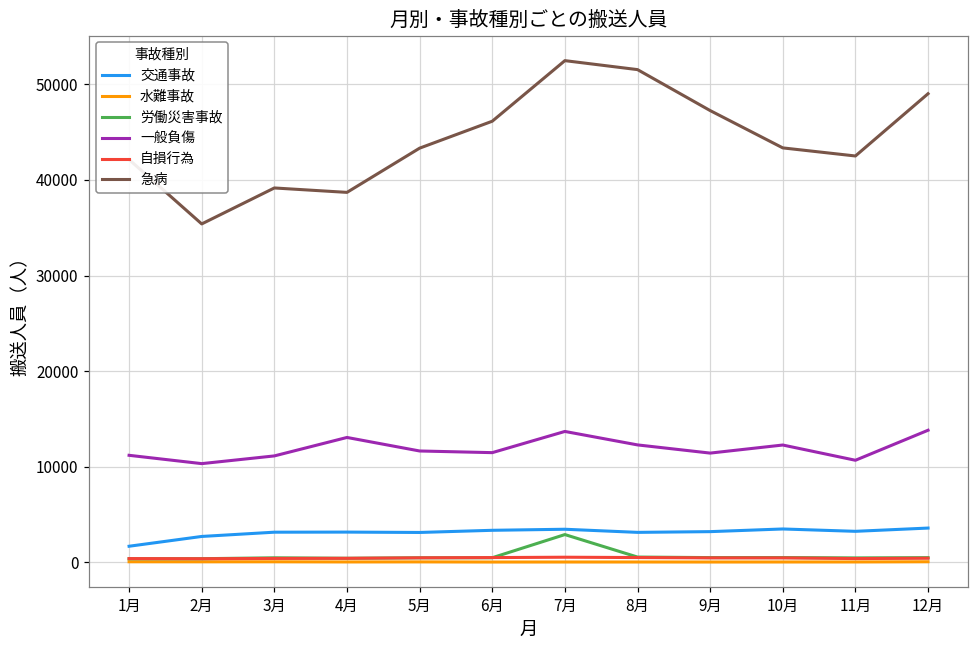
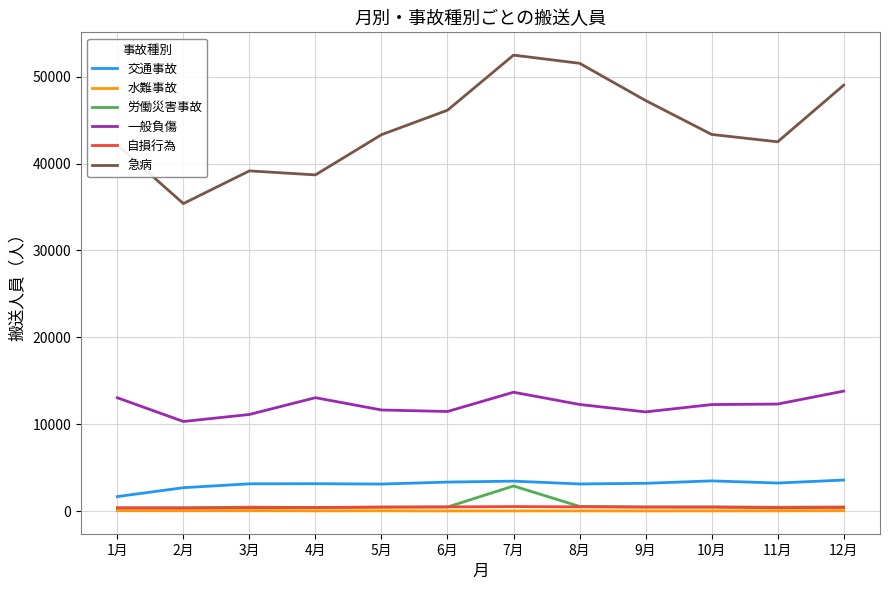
  {
    "交通事故": {
      "1月": 2000,
      "2月": 3000,
      "3月": 3000,
      "4月": 3000,
      "5月": 3000,
      "6月": 3000,
      "7月": 3000,
      "8月": 3000,
      "9月": 3000,
      "10月": 3000,
      "11月": 3000,
      "12月": 4000
    },
    "水難事故": {
      "1月": 0,
      "2月": 0,
      "3月": 0,
      "4月": 0,
      "5月": 0,
      "6月": 0,
      "7月": 0,
      "8月": 0,
      "9月": 0,
      "10月": 0,
      "11月": 0,
      "12月": 0
    },
    "労働災害事故": {
      "7月": 3000
    },
    "一般負傷": {
-     "1月": 11000,
+     "1月": 13000,
      "2月": 10000,
      "3月": 11000,
      "4月": 13000,
      "5月": 12000,
      "6月": 11000,
      "7月": 14000,
      "8月": 12000,
      "9月": 11000,
      "10月": 12000,
-     "11月": 11000,
+     "11月": 12000,
      "12月": 14000
    },
    "自損行為": {
      "7月": 1000
    },
    "急病": {
      "2月": 35000,
      "3月": 39000,
      "4月": 39000,
      "5月": 43000,
      "6月": 46000,
      "7月": 52000,
      "8月": 52000,
      "9月": 47000,
      "10月": 43000,
      "11月": 43000,
      "12月": 49000
    }
  }
